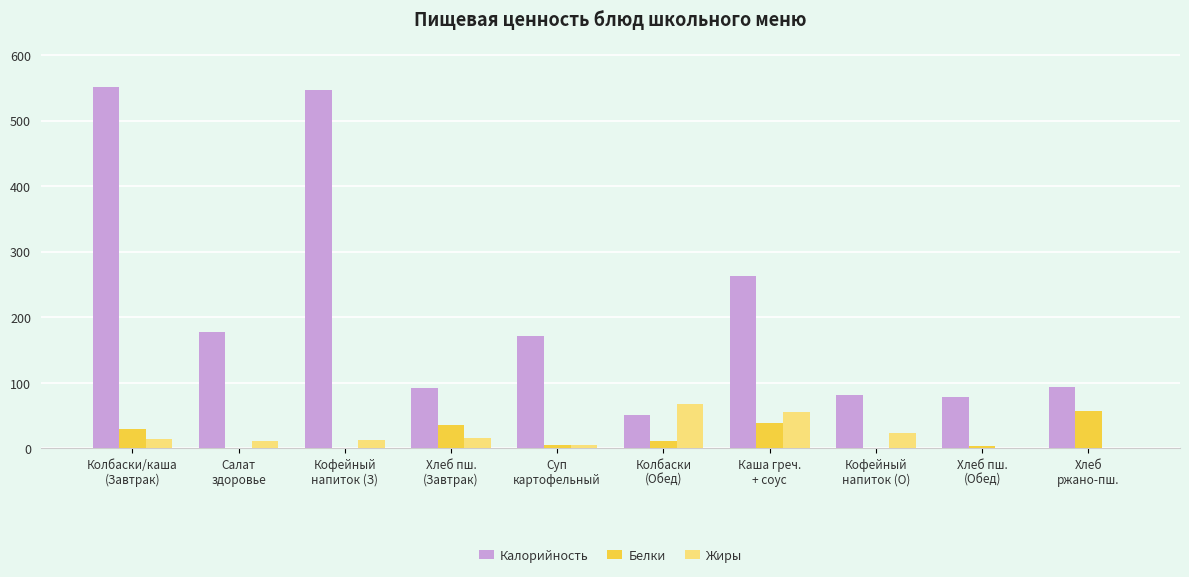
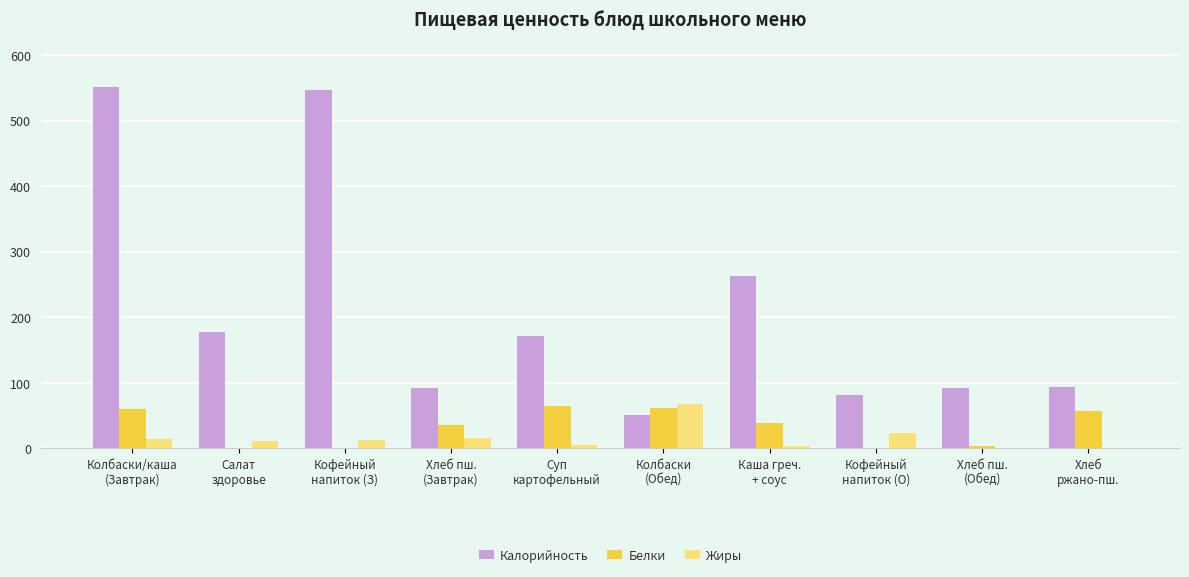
  {
    "Калорийность": {
      "Колбаски/каша (Завтрак)": 550,
      "Салат здоровье": 180,
      "Кофейный напиток (З)": 550,
      "Хлеб пш. (Завтрак)": 90,
      "Суп картофельный": 170,
      "Колбаски (Обед)": 50,
      "Каша греч. + соус": 260,
      "Кофейный напиток (О)": 80,
-     "Хлеб пш. (Обед)": 80,
+     "Хлеб пш. (Обед)": 90,
      "Хлеб ржано-пш.": 90
    },
    "Белки": {
-     "Колбаски/каша (Завтрак)": 30,
+     "Колбаски/каша (Завтрак)": 60,
      "Кофейный напиток (З)": 0,
      "Хлеб пш. (Завтрак)": 40,
-     "Суп картофельный": 10,
-     "Колбаски (Обед)": 10,
+     "Суп картофельный": 70,
+     "Колбаски (Обед)": 60,
      "Каша греч. + соус": 40,
      "Хлеб ржано-пш.": 60
    },
    "Жиры": {
      "Колбаски/каша (Завтрак)": 10,
      "Салат здоровье": 10,
      "Кофейный напиток (З)": 10,
      "Хлеб пш. (Завтрак)": 20,
      "Суп картофельный": 10,
      "Колбаски (Обед)": 70,
-     "Каша греч. + соус": 60,
+     "Каша греч. + соус": 0,
      "Кофейный напиток (О)": 20
    }
  }
